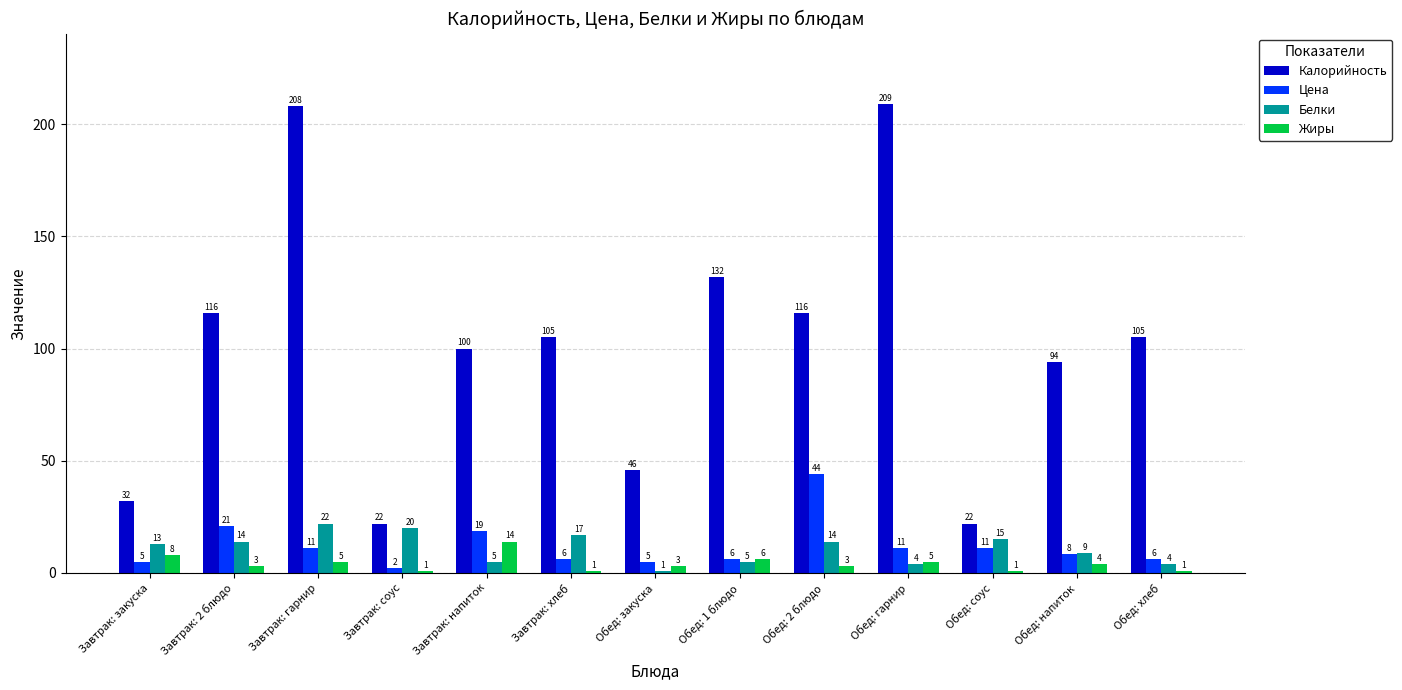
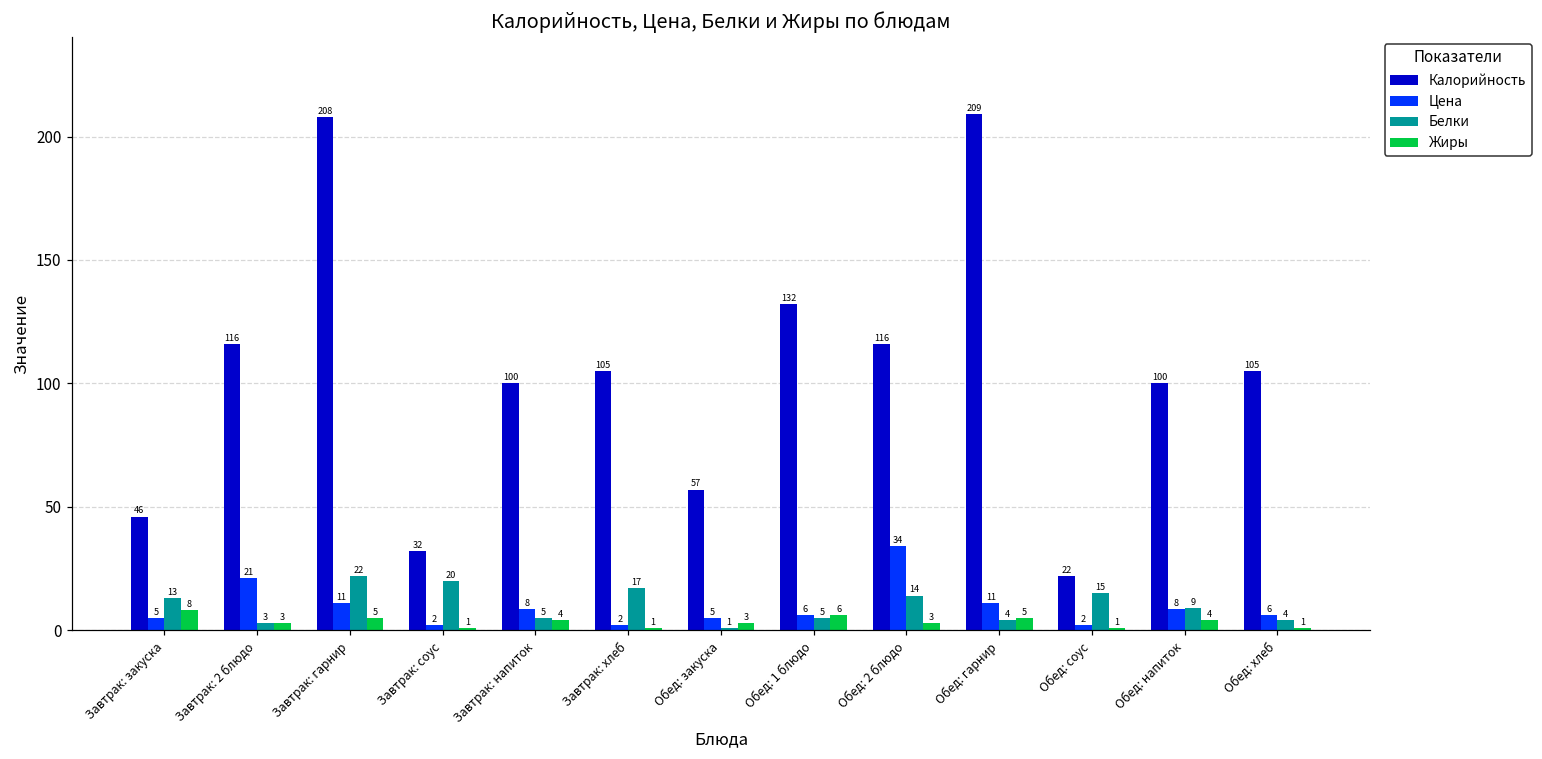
  {
    "Калорийность": {
-     "Завтрак: закуска": 32,
+     "Завтрак: закуска": 46,
      "Завтрак: 2 блюдо": 116,
      "Завтрак: гарнир": 208,
-     "Завтрак: соус": 22,
+     "Завтрак: соус": 32,
      "Завтрак: напиток": 100,
      "Завтрак: хлеб": 105,
-     "Обед: закуска": 46,
+     "Обед: закуска": 57,
      "Обед: 1 блюдо": 132,
      "Обед: 2 блюдо": 116,
      "Обед: гарнир": 209,
      "Обед: соус": 22,
-     "Обед: напиток": 94,
+     "Обед: напиток": 100,
      "Обед: хлеб": 105
    },
    "Цена": {
      "Завтрак: закуска": 5,
      "Завтрак: 2 блюдо": 21,
      "Завтрак: гарнир": 11,
      "Завтрак: соус": 2,
-     "Завтрак: напиток": 19,
-     "Завтрак: хлеб": 6,
+     "Завтрак: напиток": 8,
+     "Завтрак: хлеб": 2,
      "Обед: закуска": 5,
      "Обед: 1 блюдо": 6,
-     "Обед: 2 блюдо": 44,
+     "Обед: 2 блюдо": 34,
      "Обед: гарнир": 11,
-     "Обед: соус": 11,
+     "Обед: соус": 2,
      "Обед: напиток": 8,
      "Обед: хлеб": 6
    },
    "Белки": {
      "Завтрак: закуска": 13,
-     "Завтрак: 2 блюдо": 14,
+     "Завтрак: 2 блюдо": 3,
      "Завтрак: гарнир": 22,
      "Завтрак: соус": 20,
      "Завтрак: напиток": 5,
      "Завтрак: хлеб": 17,
      "Обед: закуска": 1,
      "Обед: 1 блюдо": 5,
      "Обед: 2 блюдо": 14,
      "Обед: гарнир": 4,
      "Обед: соус": 15,
      "Обед: напиток": 9,
      "Обед: хлеб": 4
    },
    "Жиры": {
      "Завтрак: закуска": 8,
      "Завтрак: 2 блюдо": 3,
      "Завтрак: гарнир": 5,
      "Завтрак: соус": 1,
-     "Завтрак: напиток": 14,
+     "Завтрак: напиток": 4,
      "Завтрак: хлеб": 1,
      "Обед: закуска": 3,
      "Обед: 1 блюдо": 6,
      "Обед: 2 блюдо": 3,
      "Обед: гарнир": 5,
      "Обед: соус": 1,
      "Обед: напиток": 4,
      "Обед: хлеб": 1
    }
  }
